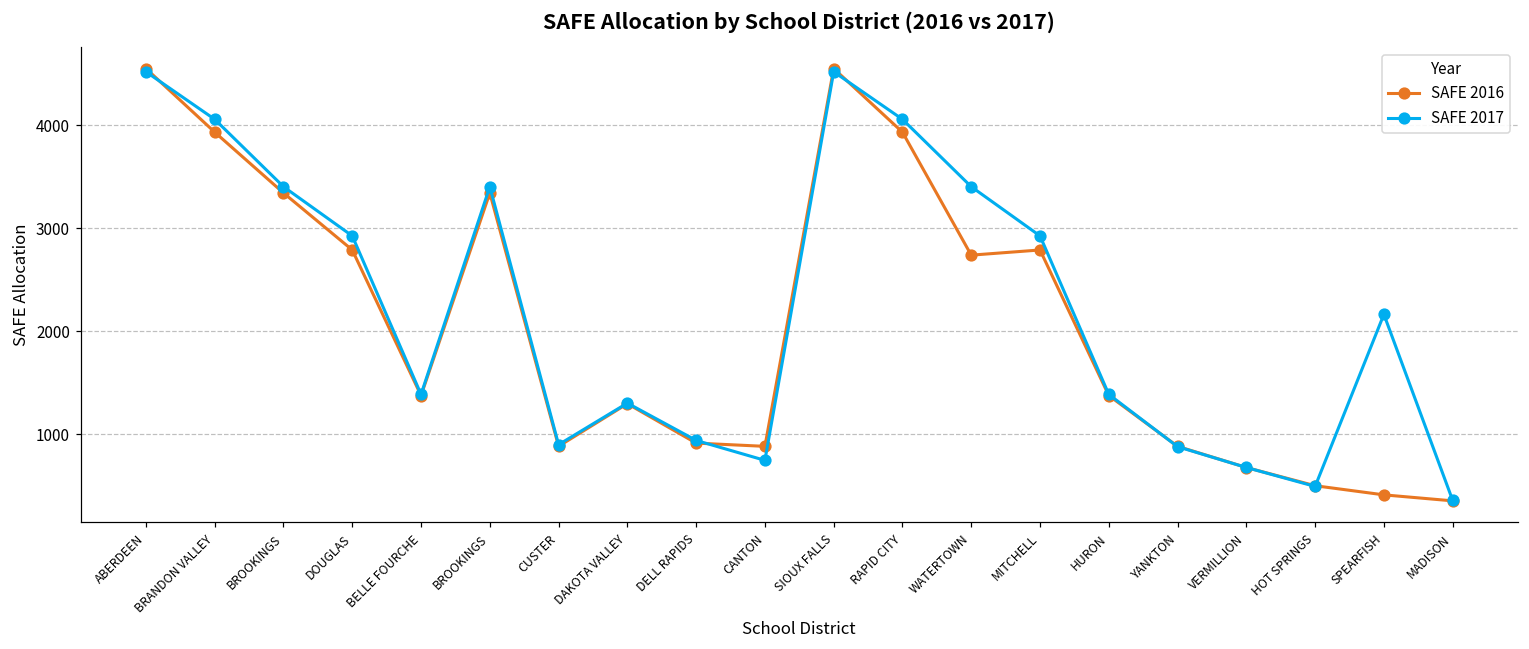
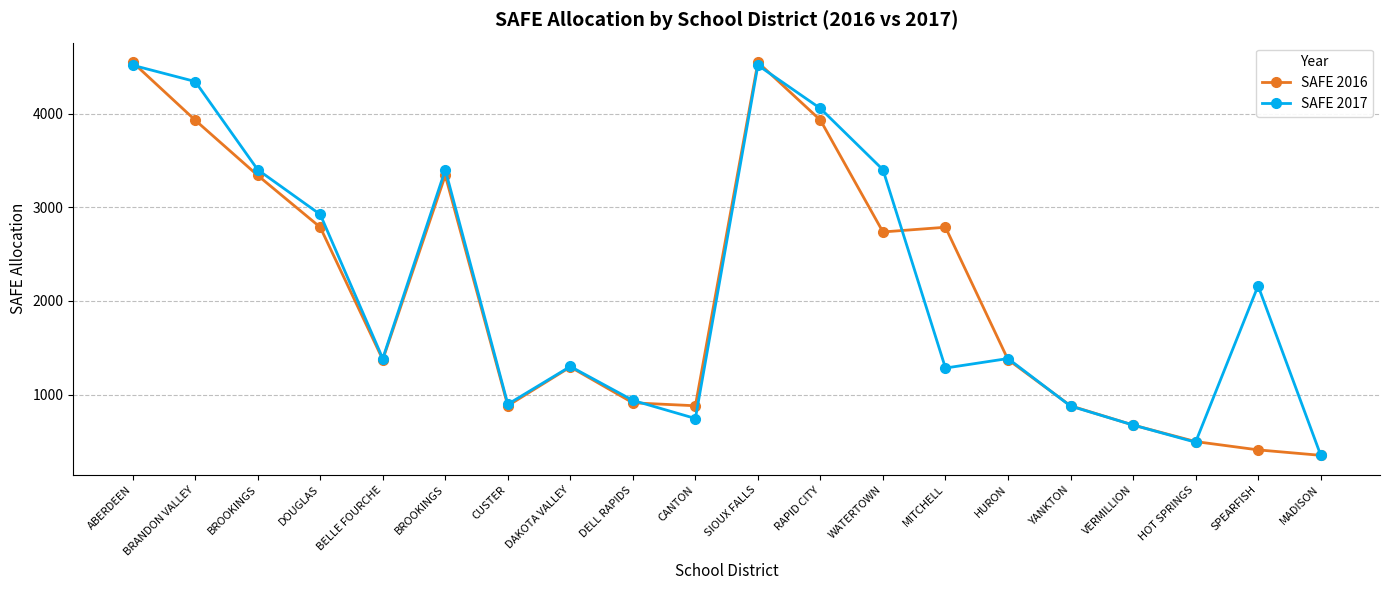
  {
    "SAFE 2016": {
      "ABERDEEN": 4600,
      "BRANDON VALLEY": 3900,
      "DOUGLAS": 2800,
      "CANTON": 900,
      "SIOUX FALLS": 4600,
      "RAPID CITY": 3900,
      "WATERTOWN": 2700,
      "MITCHELL": 2800,
      "SPEARFISH": 400
    },
    "SAFE 2017": {
      "ABERDEEN": 4500,
-     "BRANDON VALLEY": 4100,
+     "BRANDON VALLEY": 4300,
      "DOUGLAS": 2900,
      "CANTON": 700,
      "SIOUX FALLS": 4500,
      "RAPID CITY": 4100,
      "WATERTOWN": 3400,
-     "MITCHELL": 2900,
+     "MITCHELL": 1300,
      "SPEARFISH": 2200
    }
  }
